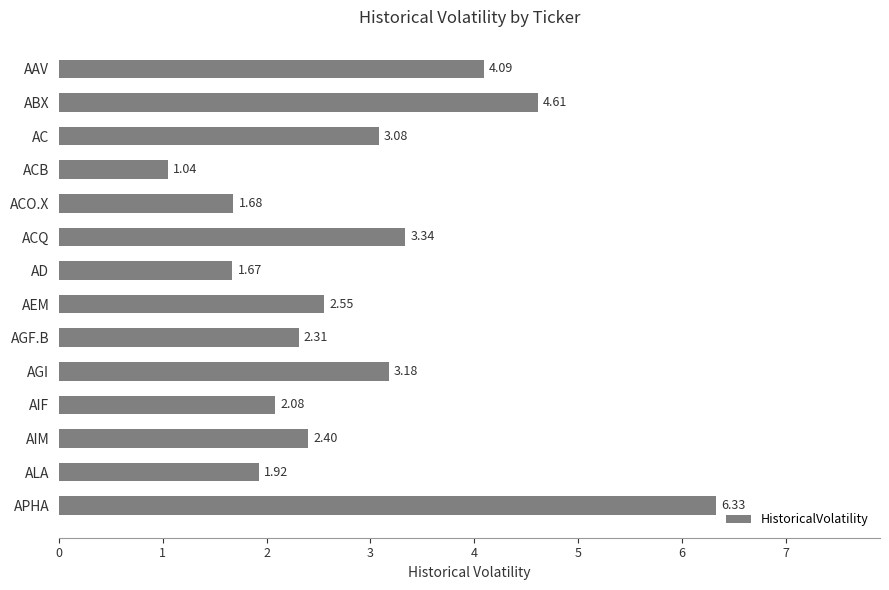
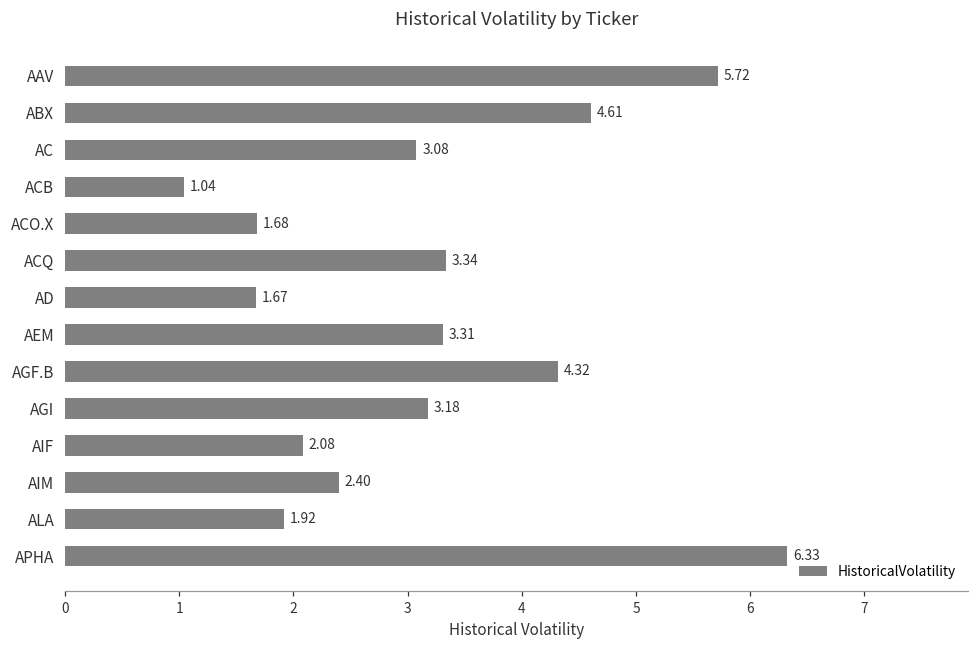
  {
-   "AAV": 4.09,
+   "AAV": 5.72,
    "ABX": 4.61,
    "AC": 3.08,
    "ACB": 1.04,
    "ACO.X": 1.68,
    "ACQ": 3.34,
    "AD": 1.67,
-   "AEM": 2.55,
-   "AGF.B": 2.31,
+   "AEM": 3.31,
+   "AGF.B": 4.32,
    "AGI": 3.18,
    "AIF": 2.08,
    "AIM": 2.40,
    "ALA": 1.92,
    "APHA": 6.33
  }
